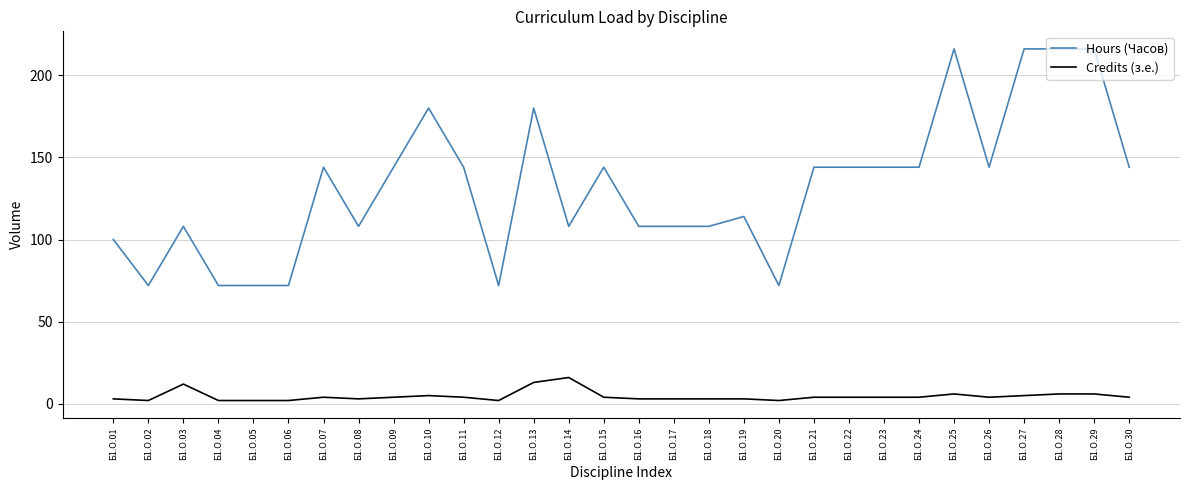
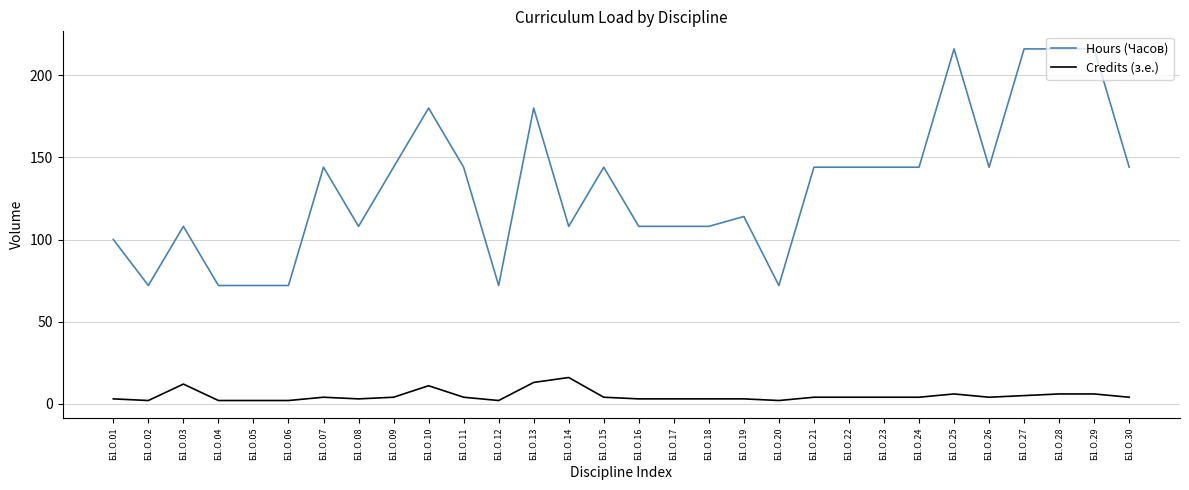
  {
    "Hours (Часов)": {
      "Б1.О.01": 100,
      "Б1.О.02": 72,
      "Б1.О.03": 108,
      "Б1.О.04": 72,
      "Б1.О.05": 72,
      "Б1.О.06": 72,
      "Б1.О.07": 144,
      "Б1.О.08": 108,
      "Б1.О.09": 144,
      "Б1.О.10": 180,
      "Б1.О.11": 144,
      "Б1.О.12": 72,
      "Б1.О.13": 180,
      "Б1.О.14": 108,
      "Б1.О.15": 144,
      "Б1.О.16": 108,
      "Б1.О.17": 108,
      "Б1.О.18": 108,
      "Б1.О.19": 114,
      "Б1.О.20": 72,
      "Б1.О.21": 144,
      "Б1.О.22": 144,
      "Б1.О.23": 144,
      "Б1.О.24": 144,
      "Б1.О.25": 216,
      "Б1.О.26": 144,
      "Б1.О.27": 216,
      "Б1.О.30": 144
    },
    "Credits (з.е.)": {
      "Б1.О.01": 3,
      "Б1.О.02": 2,
      "Б1.О.03": 12,
      "Б1.О.04": 2,
      "Б1.О.05": 2,
      "Б1.О.06": 2,
      "Б1.О.07": 4,
      "Б1.О.08": 3,
      "Б1.О.09": 4,
-     "Б1.О.10": 5,
+     "Б1.О.10": 11,
      "Б1.О.11": 4,
      "Б1.О.12": 2,
      "Б1.О.13": 13,
      "Б1.О.14": 16,
      "Б1.О.15": 4,
      "Б1.О.16": 3,
      "Б1.О.17": 3,
      "Б1.О.18": 3,
      "Б1.О.19": 3,
      "Б1.О.20": 2,
      "Б1.О.21": 4,
      "Б1.О.22": 4,
      "Б1.О.23": 4,
      "Б1.О.24": 4,
      "Б1.О.25": 6,
      "Б1.О.26": 4,
      "Б1.О.27": 5,
      "Б1.О.28": 6,
      "Б1.О.29": 6,
      "Б1.О.30": 4
    }
  }
